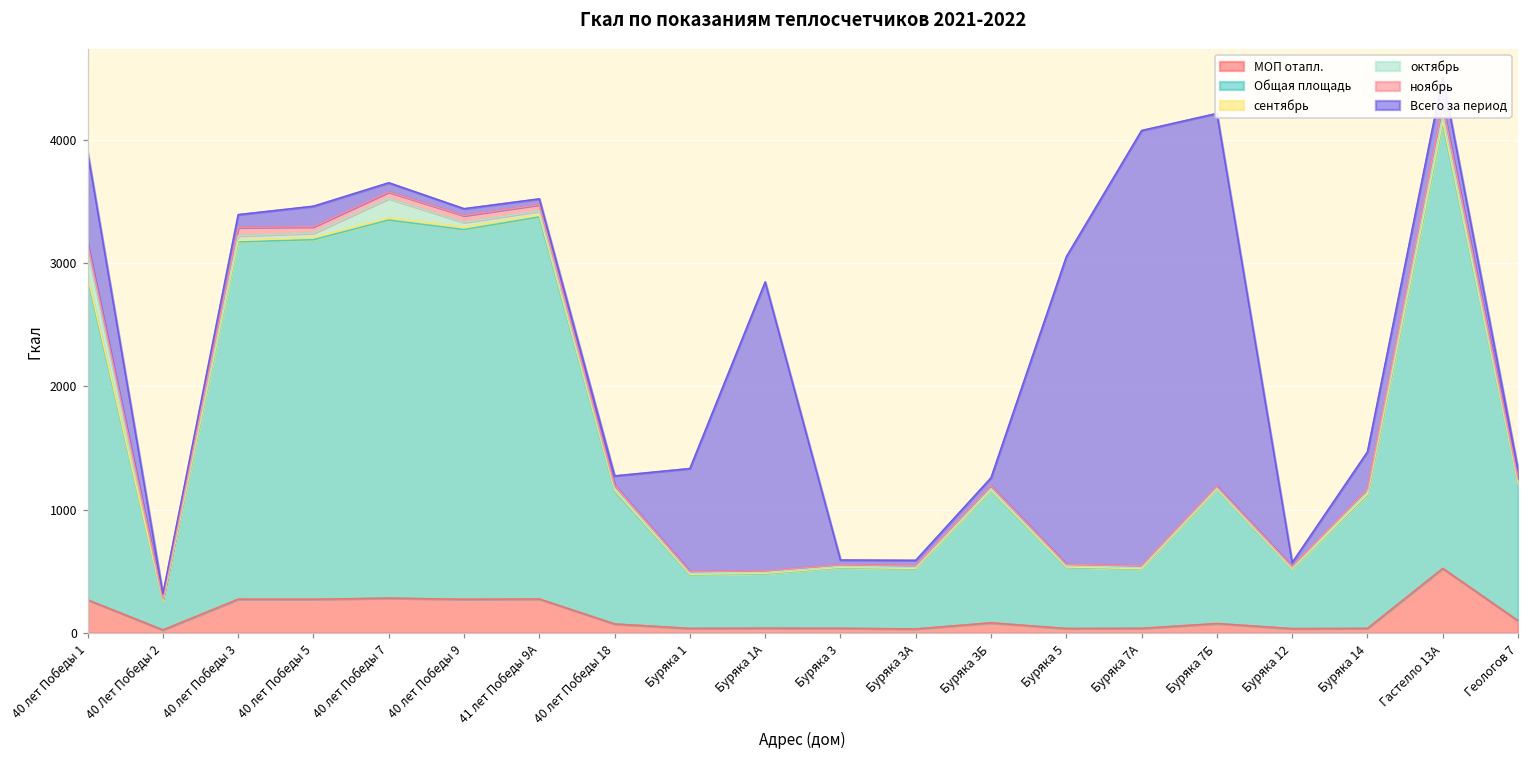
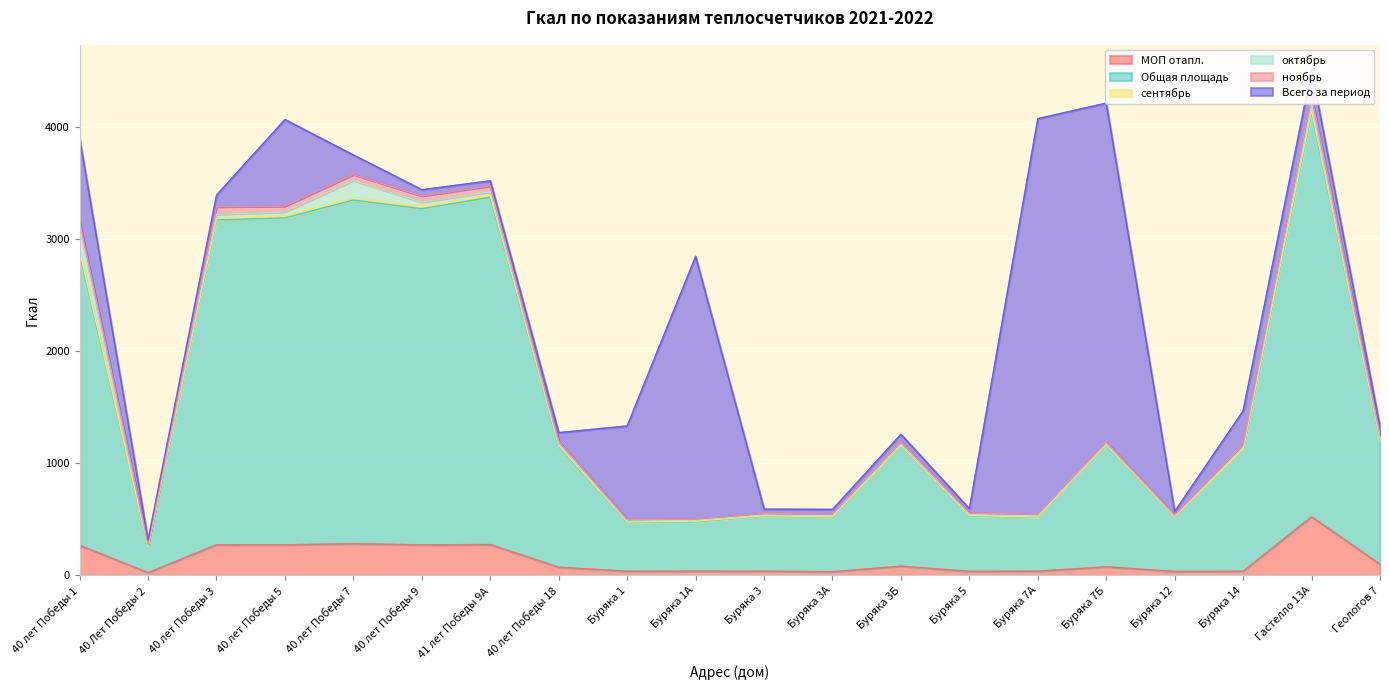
  {
    "октябрь": {
      "40 лет Победы 1": 210,
      "40 лет Победы 3": 40,
      "40 лет Победы 5": 40,
      "40 лет Победы 7": 160,
      "40 лет Победы 9": 40,
      "41 лет Победы 9А": 30,
      "Гастелло 13А": 50
    },
    "Всего за период": {
      "40 лет Победы 1": 740,
      "40 Лет Победы 2": 40,
      "40 лет Победы 3": 100,
-     "40 лет Победы 5": 170,
-     "40 лет Победы 7": 70,
+     "40 лет Победы 5": 770,
+     "40 лет Победы 7": 170,
      "40 лет Победы 9": 60,
      "41 лет Победы 9А": 50,
      "40 лет Победы 18": 80,
      "Буряка 1": 840,
      "Буряка 1А": 2340,
      "Буряка 3": 40,
      "Буряка 3А": 40,
      "Буряка 3Б": 70,
-     "Буряка 5": 2500,
+     "Буряка 5": 40,
      "Буряка 7А": 3530,
      "Буряка 12": 30,
      "Буряка 14": 300,
      "Геологов 7": 70
    }
  }
